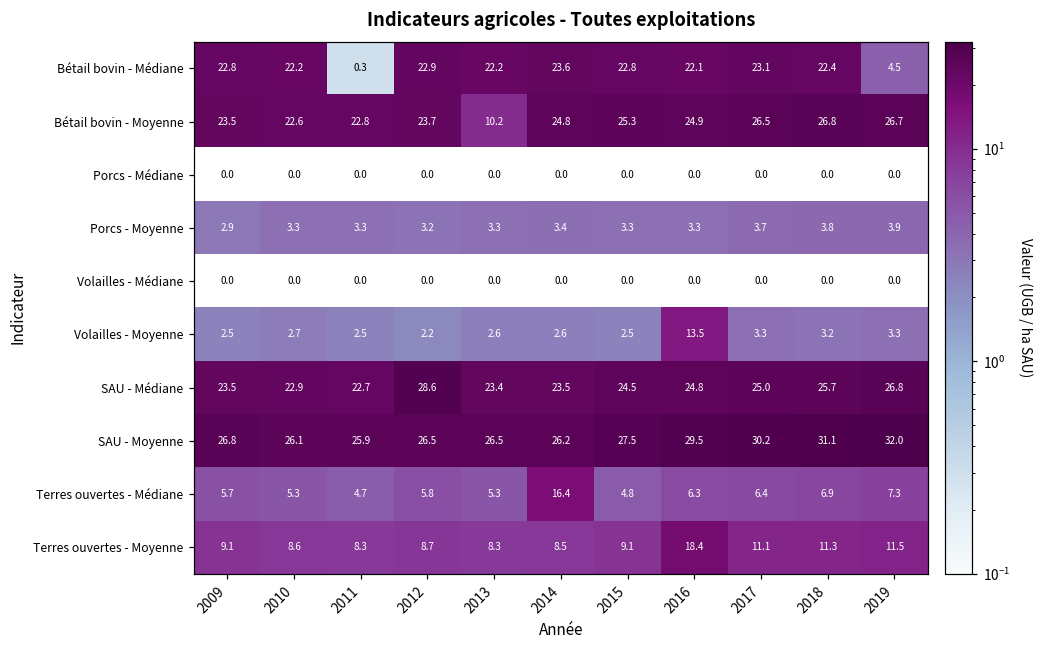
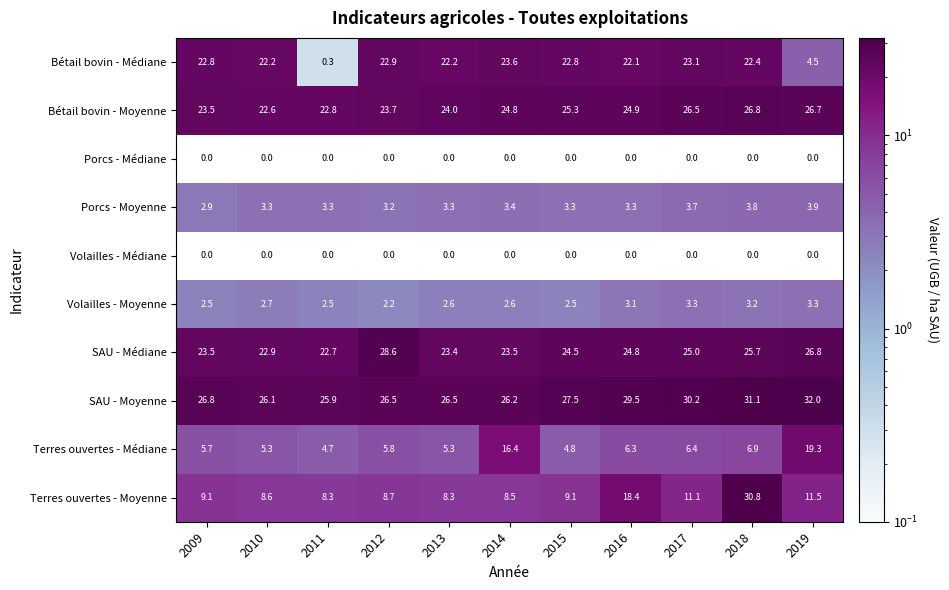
  {
    "Bétail bovin - Médiane": {
      "2009": 22.8,
      "2010": 22.2,
      "2011": 0.3,
      "2012": 22.9,
      "2013": 22.2,
      "2014": 23.6,
      "2015": 22.8,
      "2016": 22.1,
      "2017": 23.1,
      "2018": 22.4,
      "2019": 4.5
    },
    "Bétail bovin - Moyenne": {
      "2009": 23.5,
      "2010": 22.6,
      "2011": 22.8,
      "2012": 23.7,
-     "2013": 10.2,
+     "2013": 24.0,
      "2014": 24.8,
      "2015": 25.3,
      "2016": 24.9,
      "2017": 26.5,
      "2018": 26.8,
      "2019": 26.7
    },
    "Porcs - Médiane": {
      "2009": 0.0,
      "2010": 0.0,
      "2011": 0.0,
      "2012": 0.0,
      "2013": 0.0,
      "2014": 0.0,
      "2015": 0.0,
      "2016": 0.0,
      "2017": 0.0,
      "2018": 0.0,
      "2019": 0.0
    },
    "Porcs - Moyenne": {
      "2009": 2.9,
      "2010": 3.3,
      "2011": 3.3,
      "2012": 3.2,
      "2013": 3.3,
      "2014": 3.4,
      "2015": 3.3,
      "2016": 3.3,
      "2017": 3.7,
      "2018": 3.8,
      "2019": 3.9
    },
    "Volailles - Médiane": {
      "2009": 0.0,
      "2010": 0.0,
      "2011": 0.0,
      "2012": 0.0,
      "2013": 0.0,
      "2014": 0.0,
      "2015": 0.0,
      "2016": 0.0,
      "2017": 0.0,
      "2018": 0.0,
      "2019": 0.0
    },
    "Volailles - Moyenne": {
      "2009": 2.5,
      "2010": 2.7,
      "2011": 2.5,
      "2012": 2.2,
      "2013": 2.6,
      "2014": 2.6,
      "2015": 2.5,
-     "2016": 13.5,
+     "2016": 3.1,
      "2017": 3.3,
      "2018": 3.2,
      "2019": 3.3
    },
    "SAU - Médiane": {
      "2009": 23.5,
      "2010": 22.9,
      "2011": 22.7,
      "2012": 28.6,
      "2013": 23.4,
      "2014": 23.5,
      "2015": 24.5,
      "2016": 24.8,
      "2017": 25.0,
      "2018": 25.7,
      "2019": 26.8
    },
    "SAU - Moyenne": {
      "2009": 26.8,
      "2010": 26.1,
      "2011": 25.9,
      "2012": 26.5,
      "2013": 26.5,
      "2014": 26.2,
      "2015": 27.5,
      "2016": 29.5,
      "2017": 30.2,
      "2018": 31.1,
      "2019": 32.0
    },
    "Terres ouvertes - Médiane": {
      "2009": 5.7,
      "2010": 5.3,
      "2011": 4.7,
      "2012": 5.8,
      "2013": 5.3,
      "2014": 16.4,
      "2015": 4.8,
      "2016": 6.3,
      "2017": 6.4,
      "2018": 6.9,
-     "2019": 7.3
+     "2019": 19.3
    },
    "Terres ouvertes - Moyenne": {
      "2009": 9.1,
      "2010": 8.6,
      "2011": 8.3,
      "2012": 8.7,
      "2013": 8.3,
      "2014": 8.5,
      "2015": 9.1,
      "2016": 18.4,
      "2017": 11.1,
-     "2018": 11.3,
+     "2018": 30.8,
      "2019": 11.5
    }
  }
